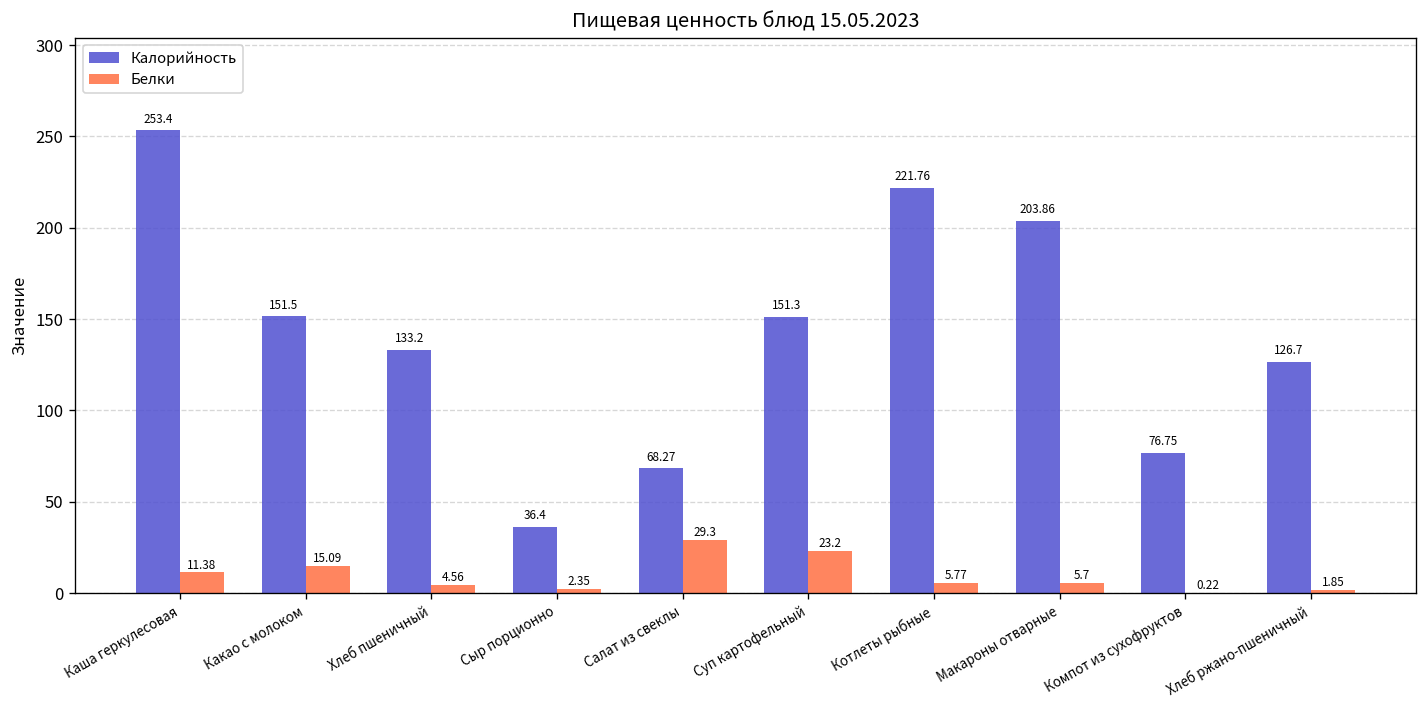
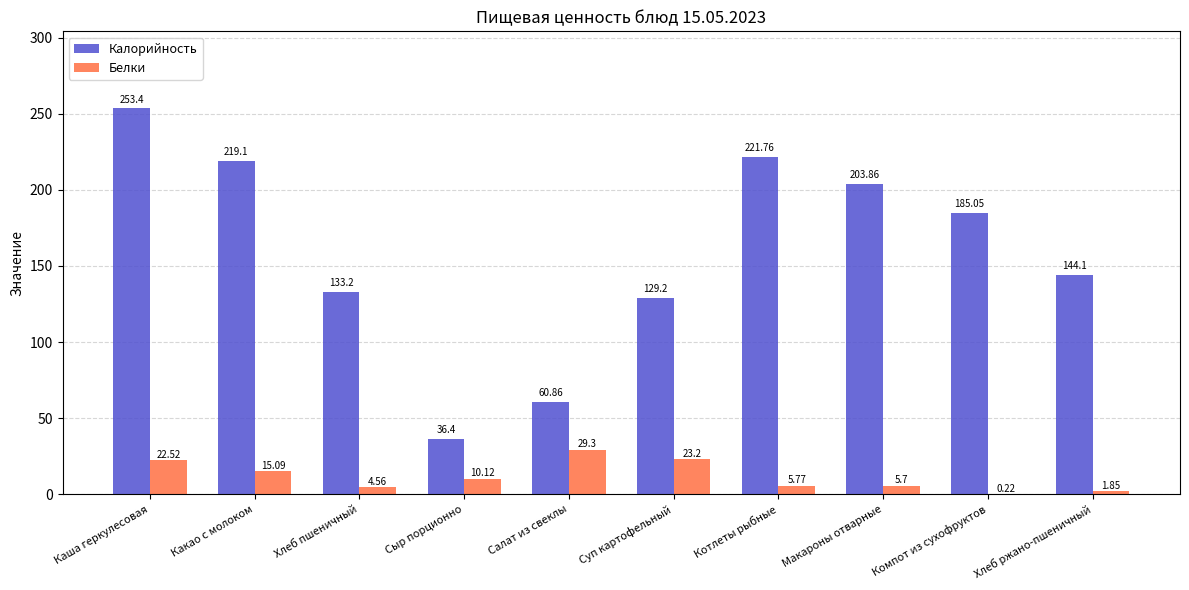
  {
    "Калорийность": {
      "Каша геркулесовая": 253.4,
-     "Какао с молоком": 151.5,
+     "Какао с молоком": 219.1,
      "Хлеб пшеничный": 133.2,
      "Сыр порционно": 36.4,
-     "Салат из свеклы": 68.27,
-     "Суп картофельный": 151.3,
+     "Салат из свеклы": 60.86,
+     "Суп картофельный": 129.2,
      "Котлеты рыбные": 221.76,
      "Макароны отварные": 203.86,
-     "Компот из сухофруктов": 76.75,
-     "Хлеб ржано-пшеничный": 126.7
+     "Компот из сухофруктов": 185.05,
+     "Хлеб ржано-пшеничный": 144.1
    },
    "Белки": {
-     "Каша геркулесовая": 11.38,
+     "Каша геркулесовая": 22.52,
      "Какао с молоком": 15.09,
      "Хлеб пшеничный": 4.56,
-     "Сыр порционно": 2.35,
+     "Сыр порционно": 10.12,
      "Салат из свеклы": 29.3,
      "Суп картофельный": 23.2,
      "Котлеты рыбные": 5.77,
      "Макароны отварные": 5.7,
      "Компот из сухофруктов": 0.22,
      "Хлеб ржано-пшеничный": 1.85
    }
  }
